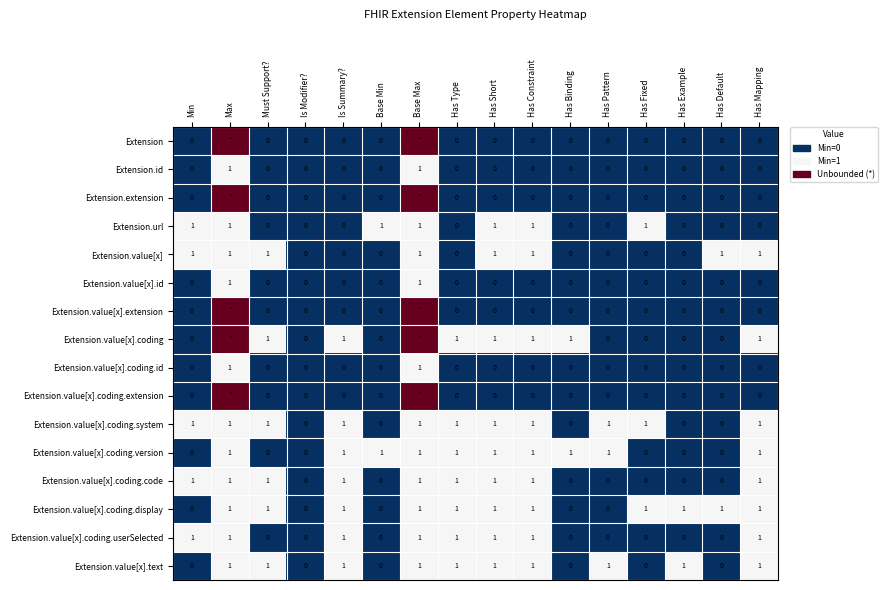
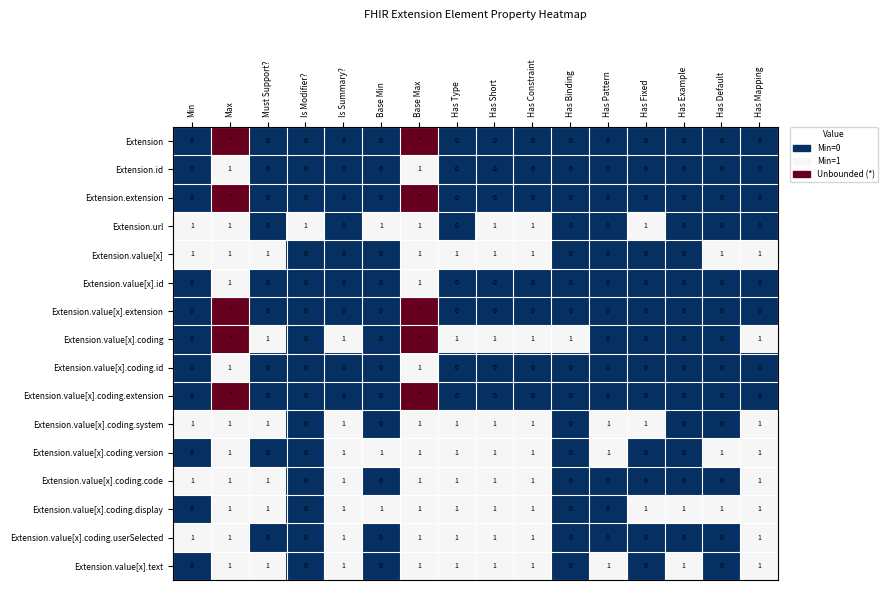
  {
    "Extension.url": {
      "Min": 1,
      "Max": 1,
      "Must Support?": 0,
-     "Is Modifier?": 0,
+     "Is Modifier?": 1,
      "Is Summary?": 0,
      "Base Min": 1,
      "Base Max": 1,
      "Has Type": 0,
      "Has Short": 1,
      "Has Constraint": 1,
      "Has Binding": 0,
      "Has Pattern": 0,
      "Has Fixed": 1,
      "Has Example": 0,
      "Has Default": 0,
      "Has Mapping": 0
    },
    "Extension.value[x]": {
      "Min": 1,
      "Max": 1,
      "Must Support?": 1,
      "Is Modifier?": 0,
      "Is Summary?": 0,
      "Base Min": 0,
      "Base Max": 1,
-     "Has Type": 0,
+     "Has Type": 1,
      "Has Short": 1,
      "Has Constraint": 1,
      "Has Binding": 0,
      "Has Pattern": 0,
      "Has Fixed": 0,
      "Has Example": 0,
      "Has Default": 1,
      "Has Mapping": 1
    },
    "Extension.value[x].coding.version": {
      "Min": 0,
      "Max": 1,
      "Must Support?": 0,
      "Is Modifier?": 0,
      "Is Summary?": 1,
      "Base Min": 1,
      "Base Max": 1,
      "Has Type": 1,
      "Has Short": 1,
      "Has Constraint": 1,
-     "Has Binding": 1,
+     "Has Binding": 0,
      "Has Pattern": 1,
      "Has Fixed": 0,
      "Has Example": 0,
-     "Has Default": 0,
+     "Has Default": 1,
      "Has Mapping": 1
    },
    "Extension.value[x].coding.display": {
      "Min": 0,
      "Max": 1,
      "Must Support?": 1,
      "Is Modifier?": 0,
      "Is Summary?": 1,
-     "Base Min": 0,
+     "Base Min": 1,
      "Base Max": 1,
      "Has Type": 1,
      "Has Short": 1,
      "Has Constraint": 1,
      "Has Binding": 0,
      "Has Pattern": 0,
      "Has Fixed": 1,
      "Has Example": 1,
      "Has Default": 1,
      "Has Mapping": 1
    }
  }
